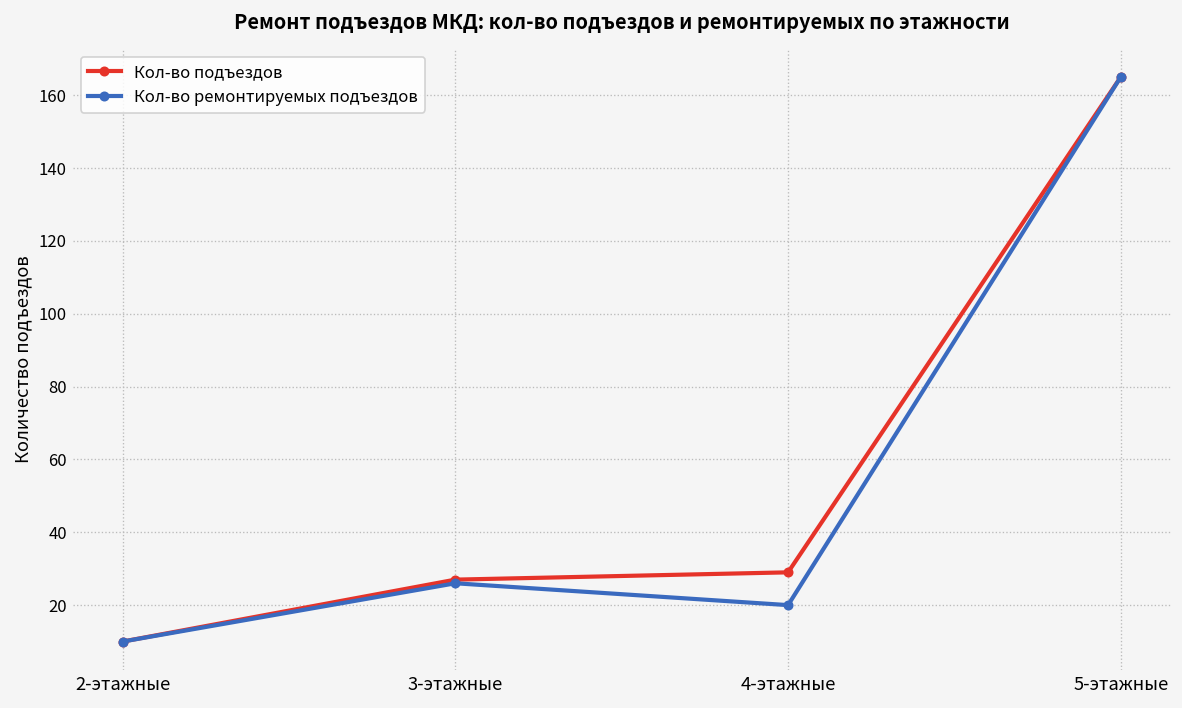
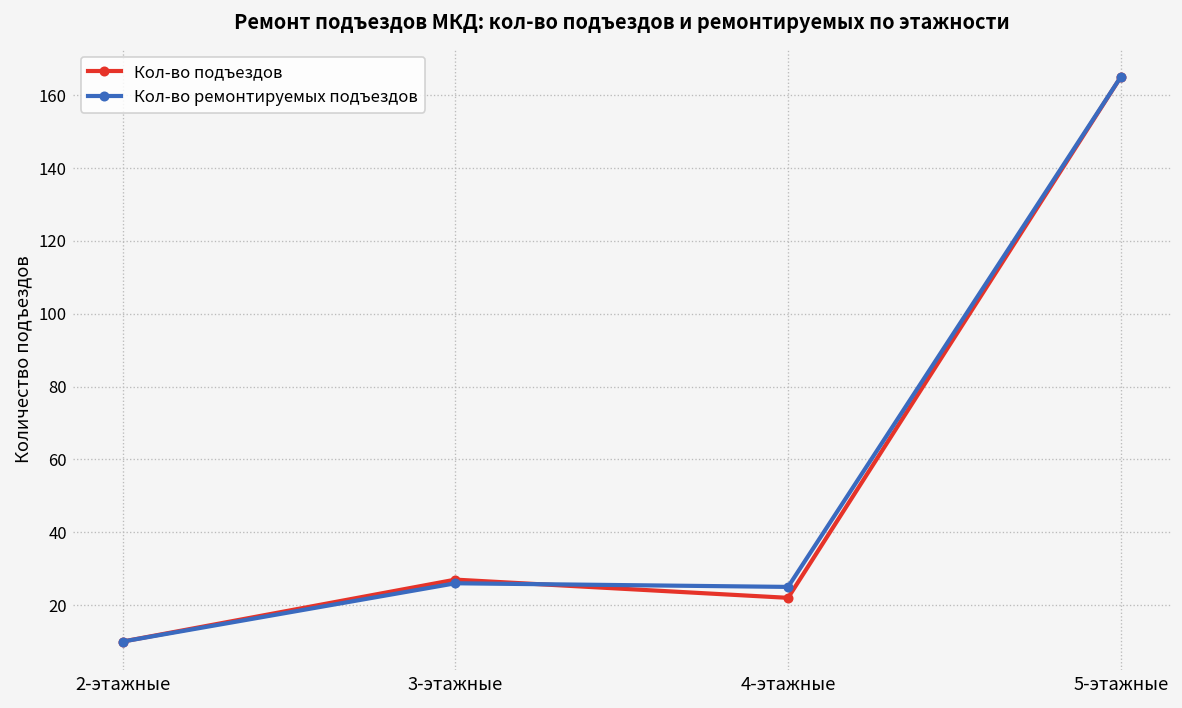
  {
    "Кол-во подъездов": {
      "3-этажные": 27,
-     "4-этажные": 29
+     "4-этажные": 22
    },
    "Кол-во ремонтируемых подъездов": {
      "3-этажные": 26,
-     "4-этажные": 20
+     "4-этажные": 25
    }
  }
